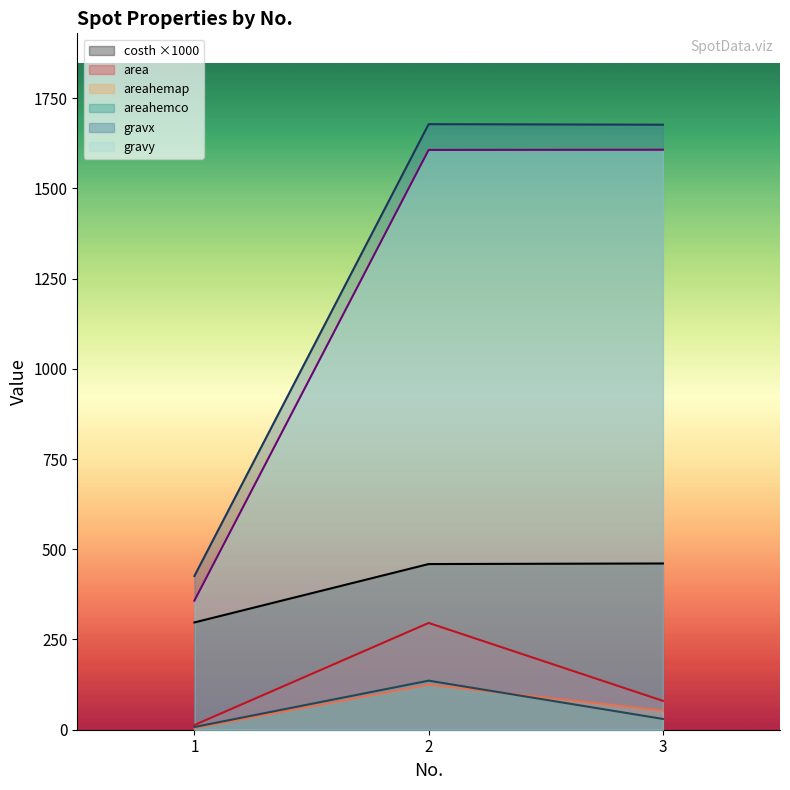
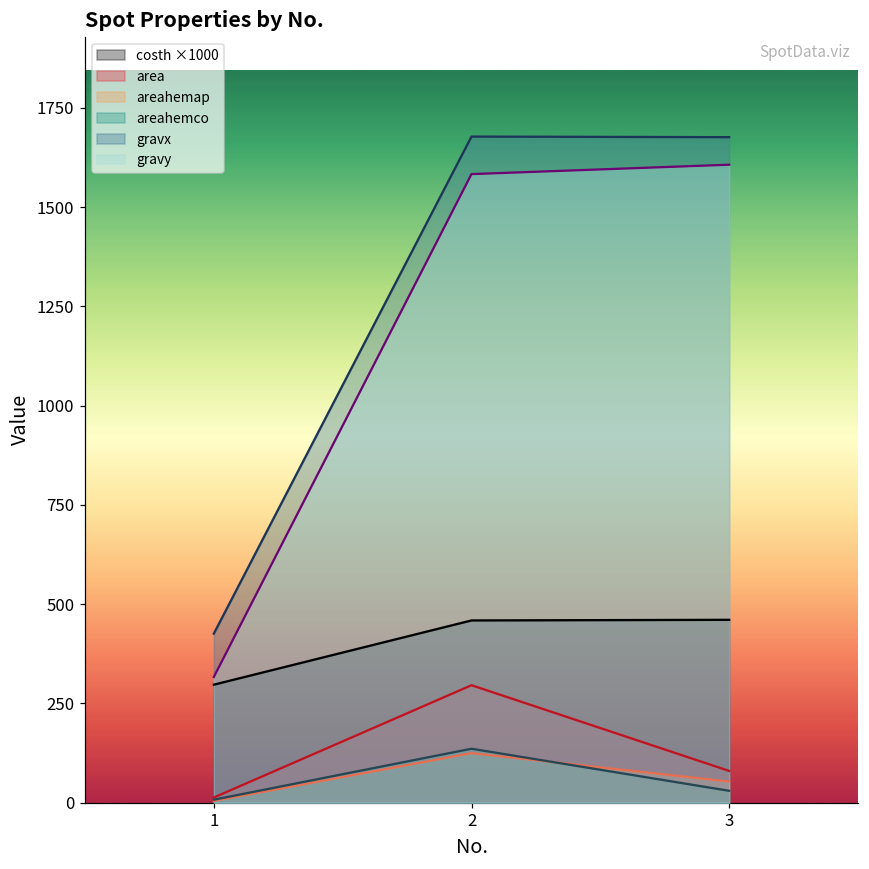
  {
    "costh ×1000": {
      "1": 300,
      "2": 460,
      "3": 460
    },
    "area": {
      "2": 300,
      "3": 80
    },
    "areahemap": {
      "2": 120,
      "3": 50
    },
    "gravy": {
-     "1": 360,
-     "2": 1610,
+     "1": 320,
+     "2": 1580,
      "3": 1610
    }
  }
